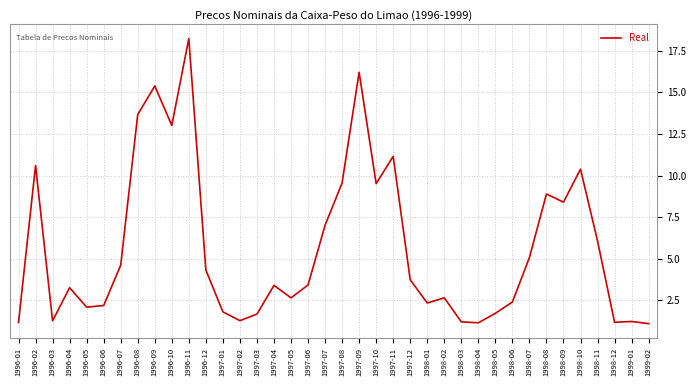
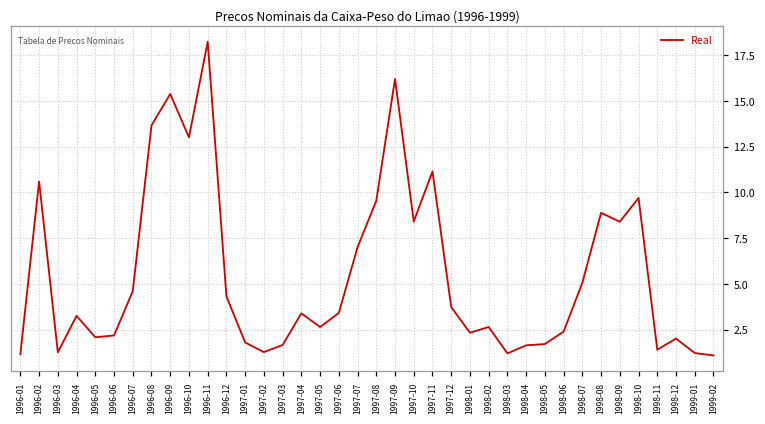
  {
    "1996-01": 1.2,
    "1996-02": 10.6,
    "1996-03": 1.3,
    "1996-04": 3.3,
    "1996-05": 2.1,
    "1996-06": 2.2,
    "1996-07": 4.6,
    "1996-08": 13.7,
    "1996-09": 15.4,
    "1996-10": 13.0,
    "1996-11": 18.2,
    "1996-12": 4.3,
    "1997-01": 1.8,
    "1997-02": 1.3,
    "1997-03": 1.7,
    "1997-04": 3.4,
    "1997-05": 2.7,
    "1997-06": 3.4,
    "1997-07": 7.0,
    "1997-08": 9.6,
    "1997-09": 16.2,
-   "1997-10": 9.5,
+   "1997-10": 8.4,
    "1997-11": 11.2,
    "1997-12": 3.7,
    "1998-01": 2.3,
    "1998-02": 2.7,
    "1998-03": 1.2,
-   "1998-04": 1.2,
+   "1998-04": 1.7,
    "1998-05": 1.7,
    "1998-06": 2.4,
    "1998-07": 5.1,
    "1998-08": 8.9,
    "1998-09": 8.4,
-   "1998-10": 10.4,
-   "1998-11": 6.1,
-   "1998-12": 1.2,
+   "1998-10": 9.7,
+   "1998-11": 1.4,
+   "1998-12": 2.0,
    "1999-01": 1.2,
    "1999-02": 1.1
  }
